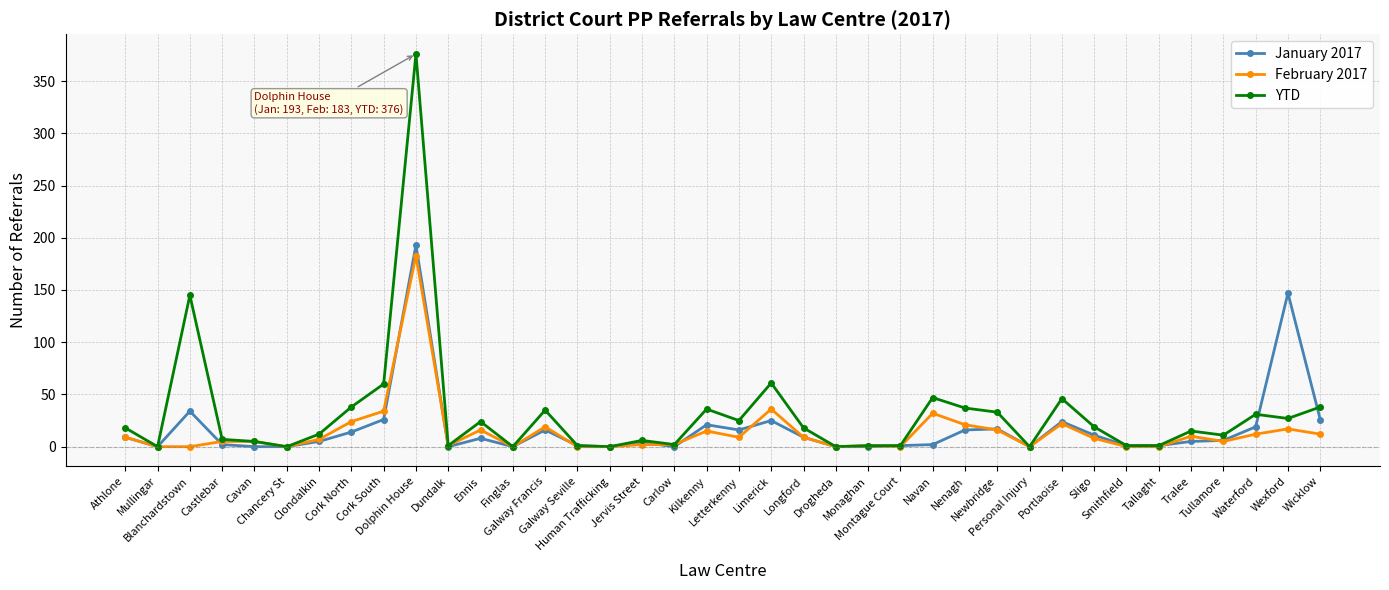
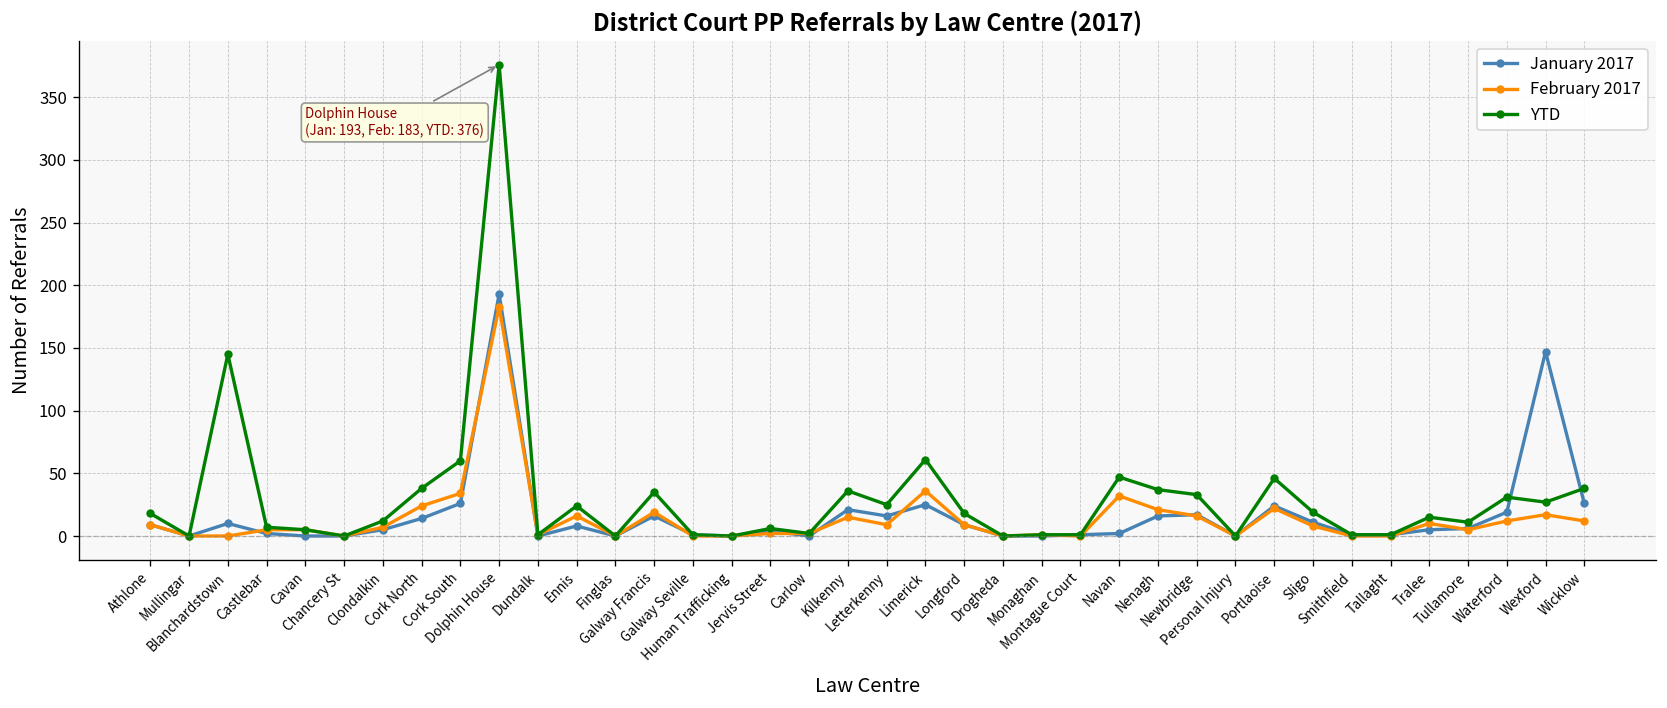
  {
    "January 2017": {
-     "Blanchardstown": 34,
+     "Blanchardstown": 10,
      "Castlebar": 2,
      "Cavan": 0,
      "Cork North": 14,
      "Cork South": 26,
      "Dolphin House": 193,
      "Ennis": 8,
      "Galway Francis": 16,
      "Kilkenny": 21,
      "Letterkenny": 16,
      "Limerick": 25,
      "Navan": 2,
      "Nenagh": 16,
      "Sligo": 11,
      "Tralee": 5,
      "Waterford": 19,
      "Wexford": 147,
      "Wicklow": 26
    },
    "February 2017": {
      "Blanchardstown": 0,
      "Cork North": 24,
      "Cork South": 34,
      "Dolphin House": 183,
      "Ennis": 16,
      "Galway Francis": 19,
      "Kilkenny": 15,
      "Letterkenny": 9,
      "Limerick": 36,
      "Navan": 32,
      "Nenagh": 21,
      "Sligo": 8,
      "Tralee": 10,
      "Waterford": 12,
      "Wexford": 17,
      "Wicklow": 12
    },
    "YTD": {
      "Athlone": 18,
      "Blanchardstown": 145,
      "Clondalkin": 12,
      "Cork North": 38,
      "Cork South": 60,
      "Ennis": 24,
      "Galway Francis": 35,
      "Kilkenny": 36,
      "Letterkenny": 25,
      "Limerick": 61,
      "Longford": 18,
      "Navan": 47,
      "Nenagh": 37,
      "Newbridge": 33,
      "Portlaoise": 46,
      "Sligo": 19,
      "Tralee": 15,
      "Tullamore": 11,
      "Waterford": 31,
      "Wexford": 27,
      "Wicklow": 38
    }
  }
